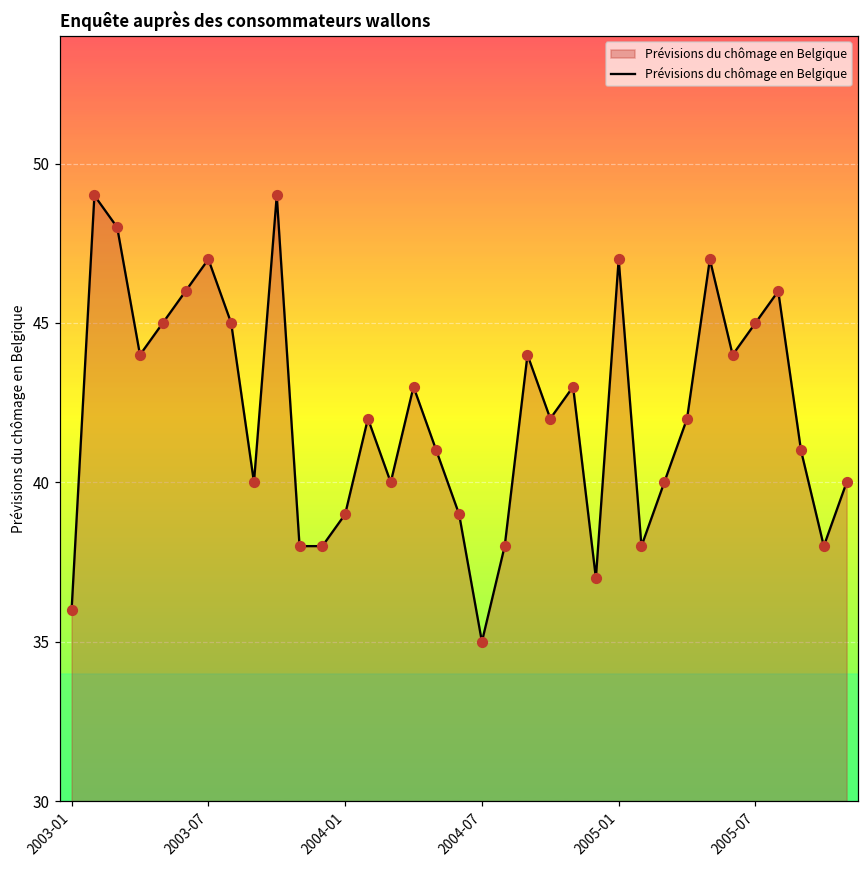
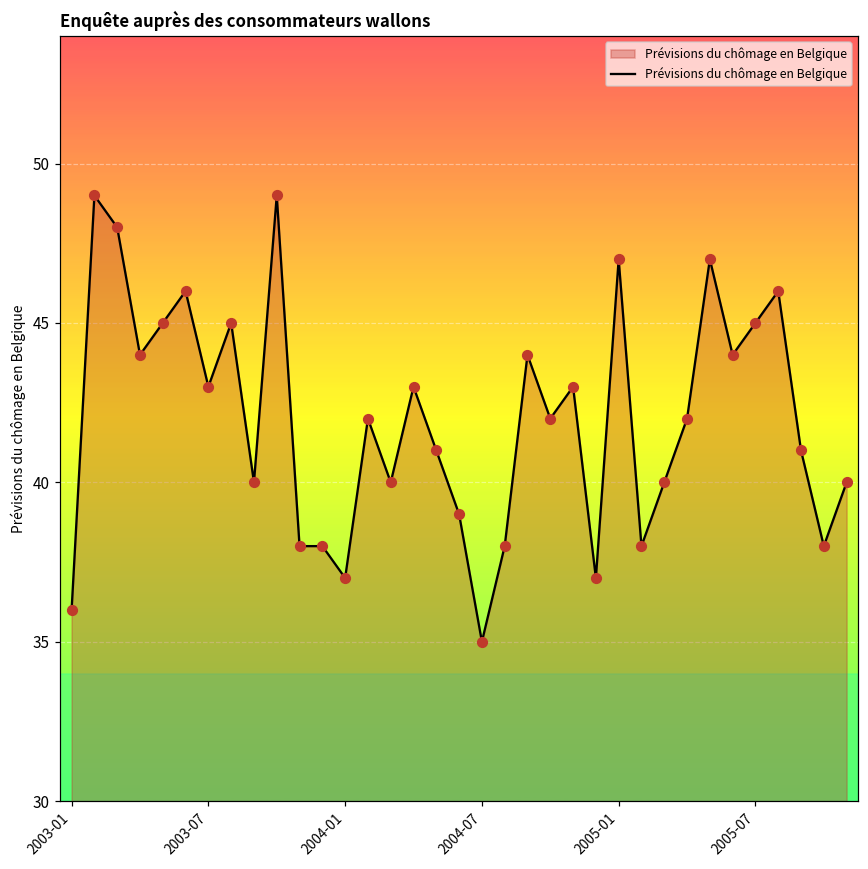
  {
    "2003-01": 36,
-   "2003-07": 47,
-   "2004-01": 39,
+   "2003-07": 43,
+   "2004-01": 37,
    "2004-07": 35,
    "2005-01": 47,
    "2005-07": 45
  }
